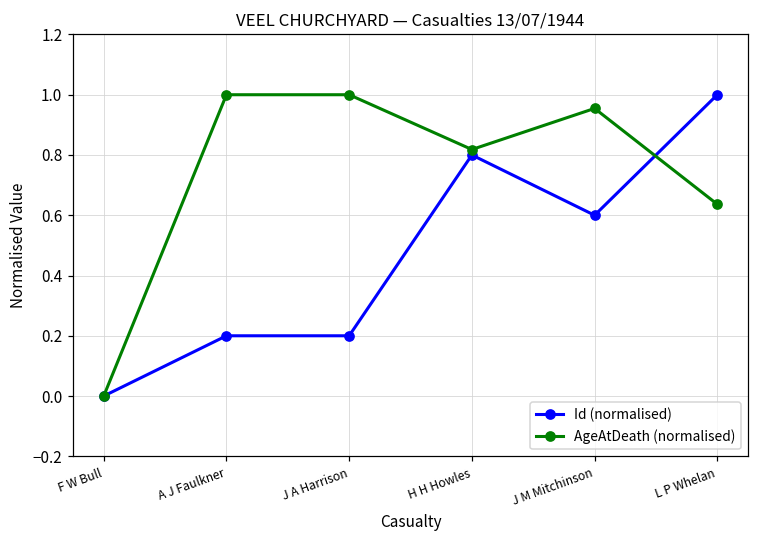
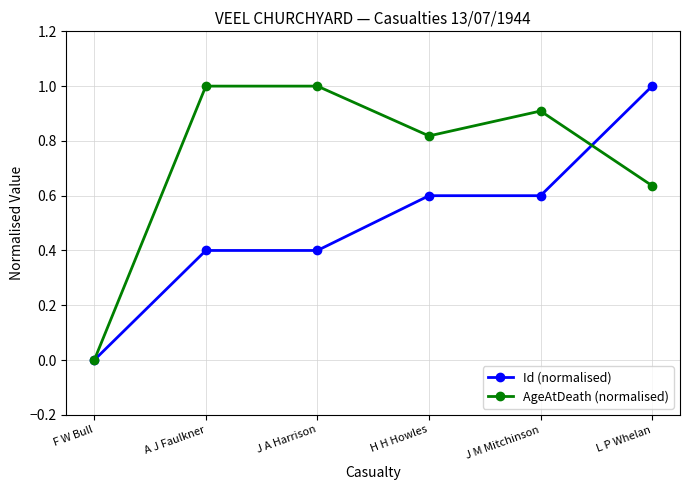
  {
    "Id (normalised)": {
-     "A J Faulkner": 0.20,
-     "J A Harrison": 0.20,
-     "H H Howles": 0.80,
+     "A J Faulkner": 0.40,
+     "J A Harrison": 0.40,
+     "H H Howles": 0.60,
      "J M Mitchinson": 0.60,
      "L P Whelan": 1.00
    },
    "AgeAtDeath (normalised)": {
      "A J Faulkner": 1.00,
      "J A Harrison": 1.00,
      "H H Howles": 0.82,
-     "J M Mitchinson": 0.95,
+     "J M Mitchinson": 0.91,
      "L P Whelan": 0.64
    }
  }
